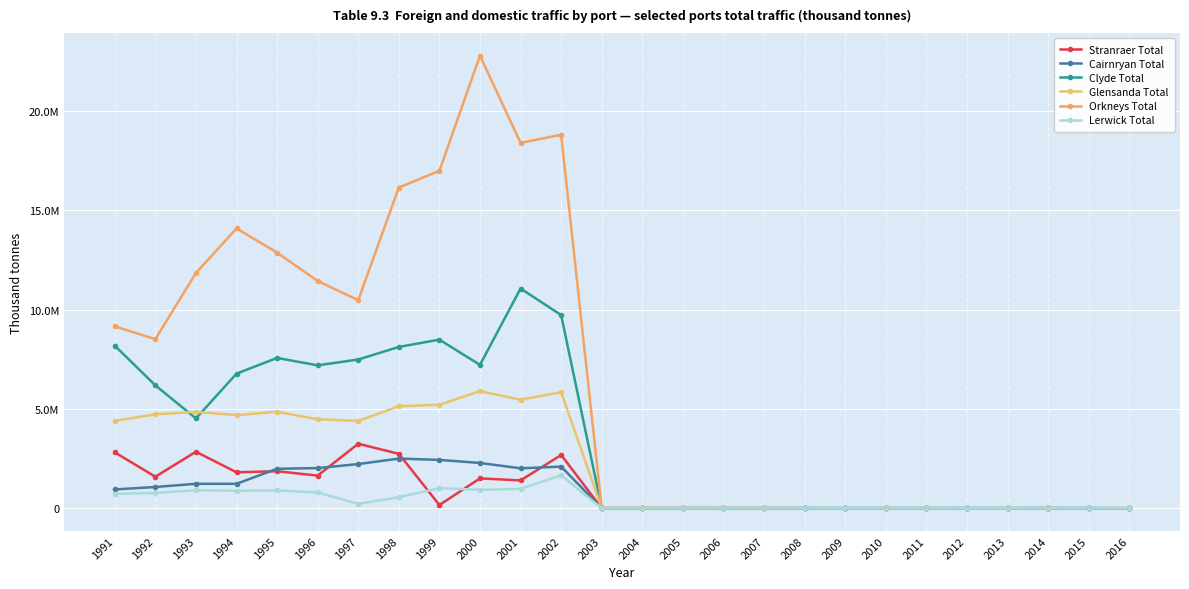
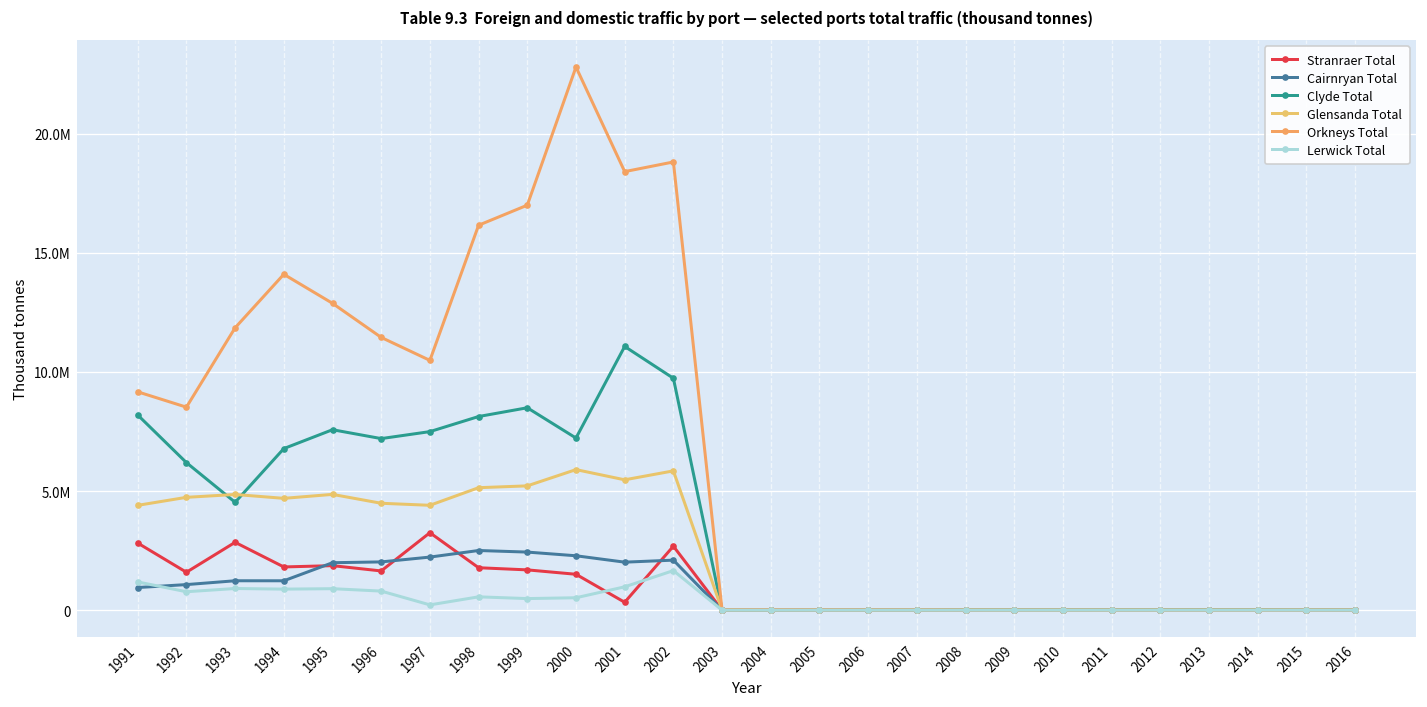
  {
    "Stranraer Total": {
      "1991": 2800000,
      "1992": 1600000,
      "1993": 2800000,
      "1994": 1800000,
      "1996": 1600000,
      "1997": 3300000,
-     "1998": 2700000,
-     "1999": 200000,
+     "1998": 1800000,
+     "1999": 1700000,
      "2000": 1500000,
-     "2001": 1400000,
+     "2001": 300000,
      "2002": 2700000
    },
    "Lerwick Total": {
-     "1991": 700000,
+     "1991": 1200000,
      "1992": 800000,
      "1993": 900000,
      "1994": 900000,
      "1995": 900000,
      "1996": 800000,
      "1997": 200000,
      "1998": 600000,
-     "1999": 1000000,
-     "2000": 900000,
+     "1999": 500000,
+     "2000": 500000,
      "2001": 1000000,
      "2002": 1700000
    }
  }
